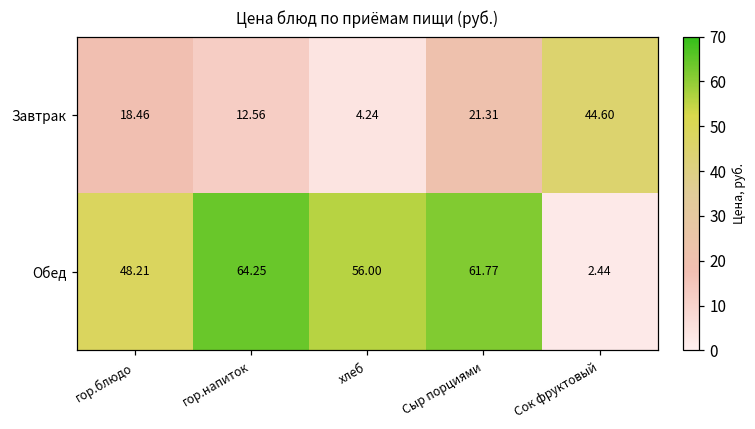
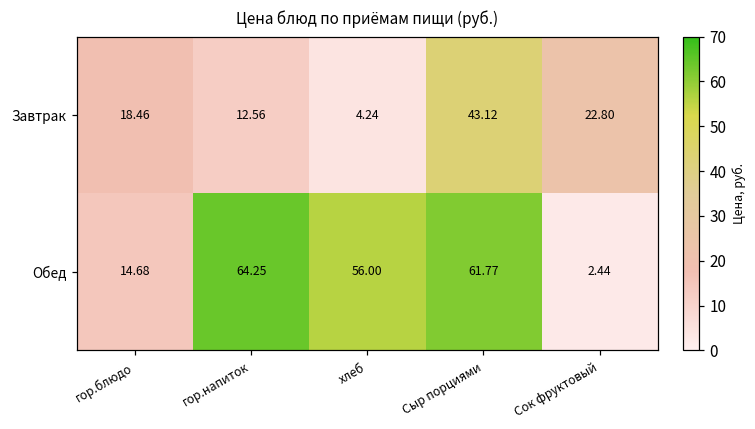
  {
    "Завтрак": {
      "гор.блюдо": 18.46,
      "гор.напиток": 12.56,
      "хлеб": 4.24,
-     "Сыр порциями": 21.31,
-     "Сок фруктовый": 44.60
+     "Сыр порциями": 43.12,
+     "Сок фруктовый": 22.80
    },
    "Обед": {
-     "гор.блюдо": 48.21,
+     "гор.блюдо": 14.68,
      "гор.напиток": 64.25,
      "хлеб": 56.00,
      "Сыр порциями": 61.77,
      "Сок фруктовый": 2.44
    }
  }
